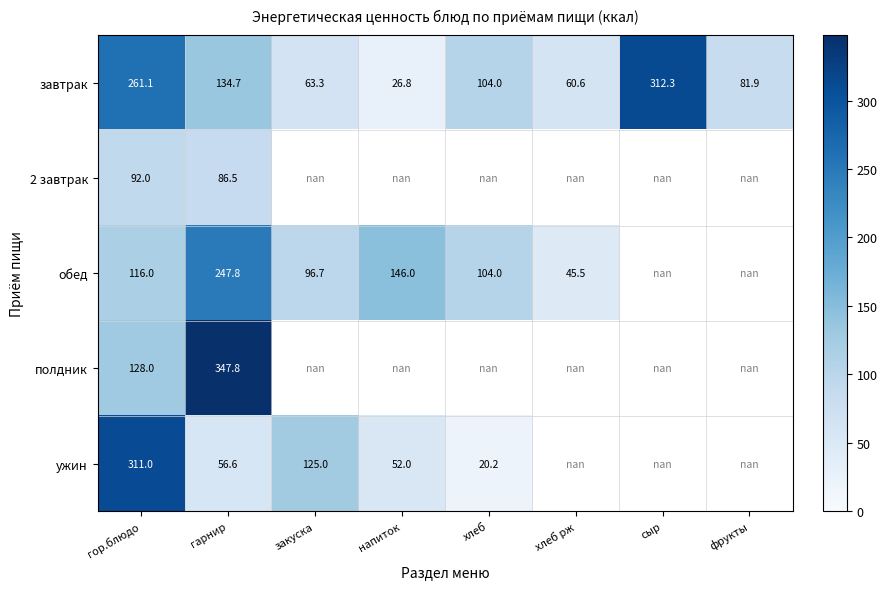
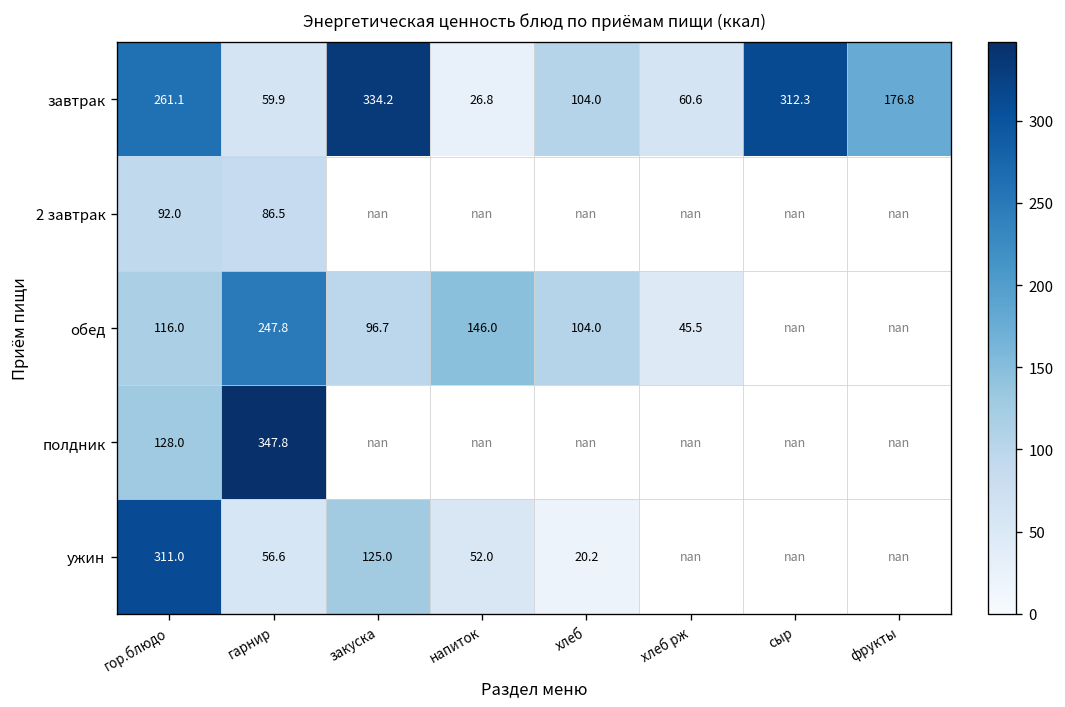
  {
    "завтрак": {
      "гор.блюдо": 261.1,
-     "гарнир": 134.7,
-     "закуска": 63.3,
+     "гарнир": 59.9,
+     "закуска": 334.2,
      "напиток": 26.8,
      "хлеб": 104.0,
      "хлеб рж": 60.6,
      "сыр": 312.3,
-     "фрукты": 81.9
+     "фрукты": 176.8
    },
    "2 завтрак": {
      "гор.блюдо": 92.0,
      "гарнир": 86.5
    },
    "обед": {
      "гор.блюдо": 116.0,
      "гарнир": 247.8,
      "закуска": 96.7,
      "напиток": 146.0,
      "хлеб": 104.0,
      "хлеб рж": 45.5
    },
    "полдник": {
      "гор.блюдо": 128.0,
      "гарнир": 347.8
    },
    "ужин": {
      "гор.блюдо": 311.0,
      "гарнир": 56.6,
      "закуска": 125.0,
      "напиток": 52.0,
      "хлеб": 20.2
    }
  }
